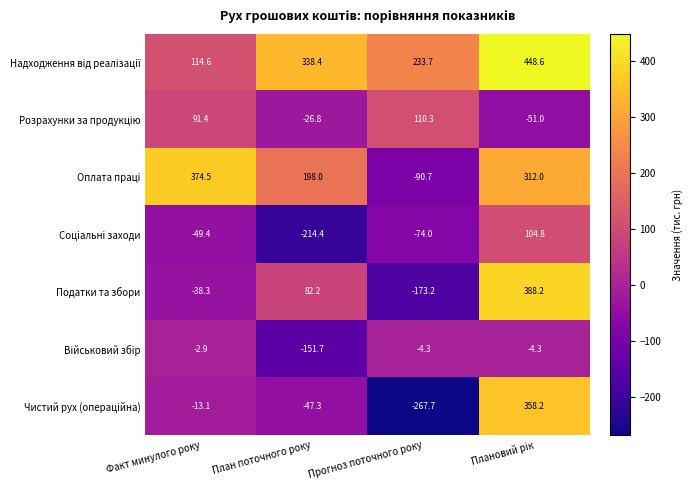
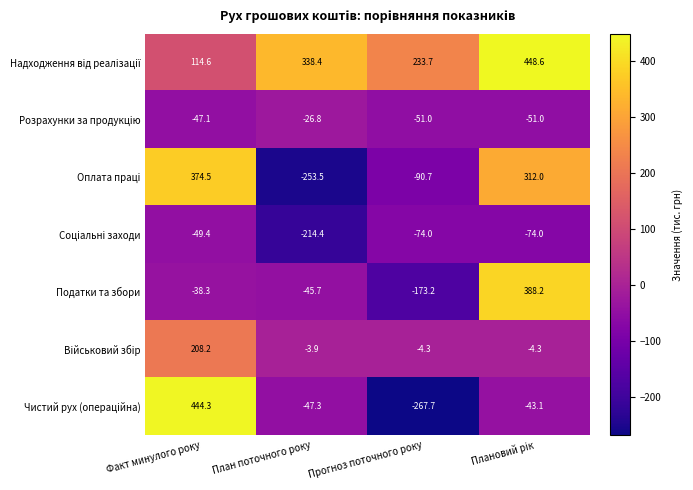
  {
    "Надходження від реалізації": {
      "Факт минулого року": 114.6,
      "План поточного року": 338.4,
      "Прогноз поточного року": 233.7,
      "Плановий рік": 448.6
    },
    "Розрахунки за продукцію": {
-     "Факт минулого року": 91.4,
+     "Факт минулого року": -47.1,
      "План поточного року": -26.8,
-     "Прогноз поточного року": 110.3,
+     "Прогноз поточного року": -51.0,
      "Плановий рік": -51.0
    },
    "Оплата праці": {
      "Факт минулого року": 374.5,
-     "План поточного року": 198.0,
+     "План поточного року": -253.5,
      "Прогноз поточного року": -90.7,
      "Плановий рік": 312.0
    },
    "Соціальні заходи": {
      "Факт минулого року": -49.4,
      "План поточного року": -214.4,
      "Прогноз поточного року": -74.0,
-     "Плановий рік": 104.8
+     "Плановий рік": -74.0
    },
    "Податки та збори": {
      "Факт минулого року": -38.3,
-     "План поточного року": 82.2,
+     "План поточного року": -45.7,
      "Прогноз поточного року": -173.2,
      "Плановий рік": 388.2
    },
    "Військовий збір": {
-     "Факт минулого року": -2.9,
-     "План поточного року": -151.7,
+     "Факт минулого року": 208.2,
+     "План поточного року": -3.9,
      "Прогноз поточного року": -4.3,
      "Плановий рік": -4.3
    },
    "Чистий рух (операційна)": {
-     "Факт минулого року": -13.1,
+     "Факт минулого року": 444.3,
      "План поточного року": -47.3,
      "Прогноз поточного року": -267.7,
-     "Плановий рік": 358.2
+     "Плановий рік": -43.1
    }
  }
